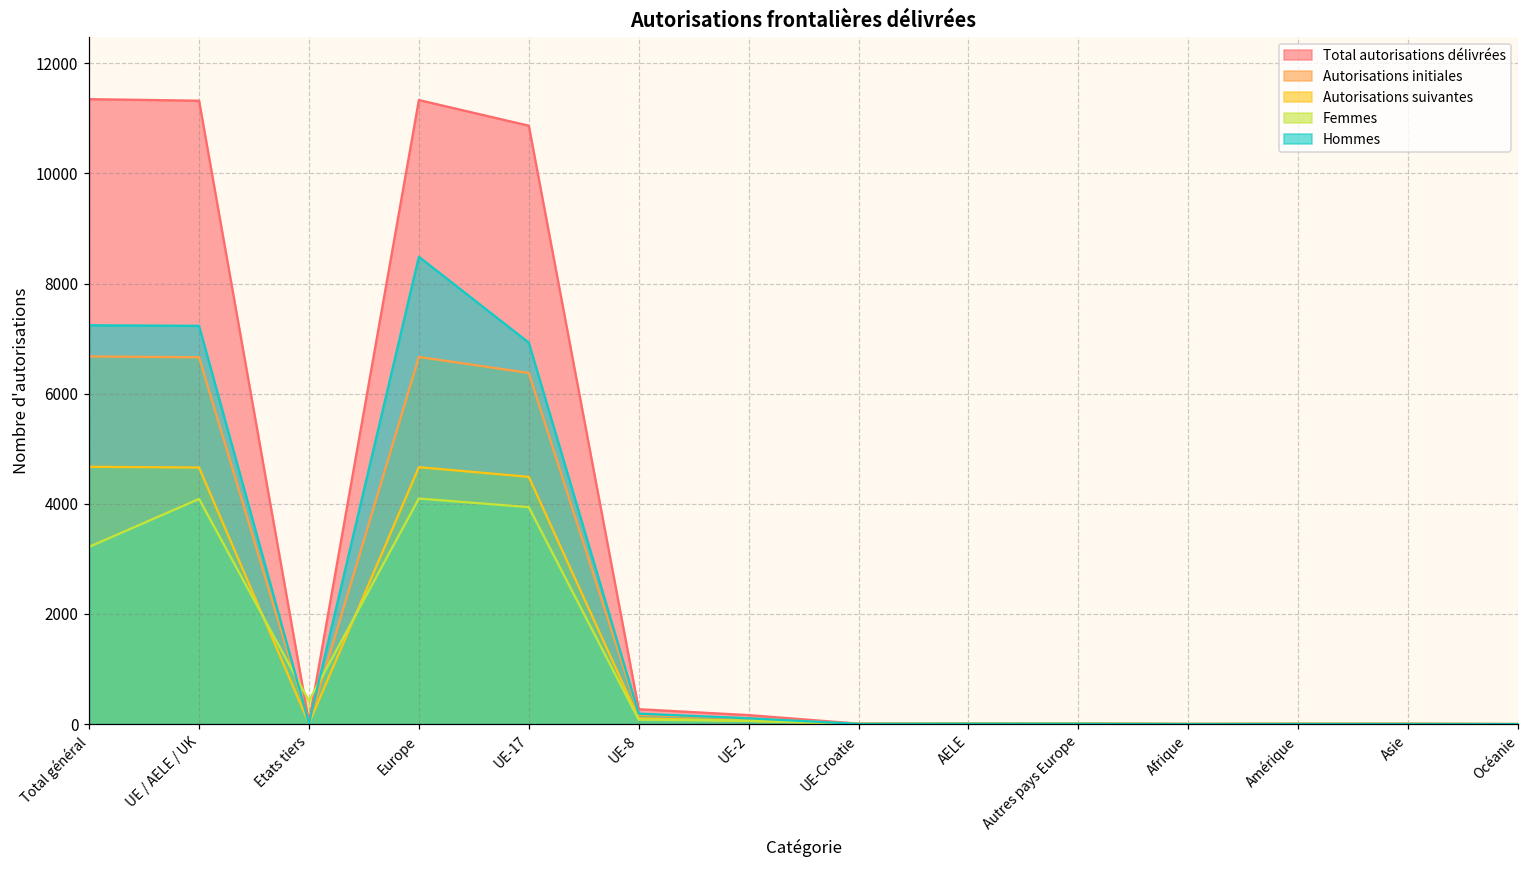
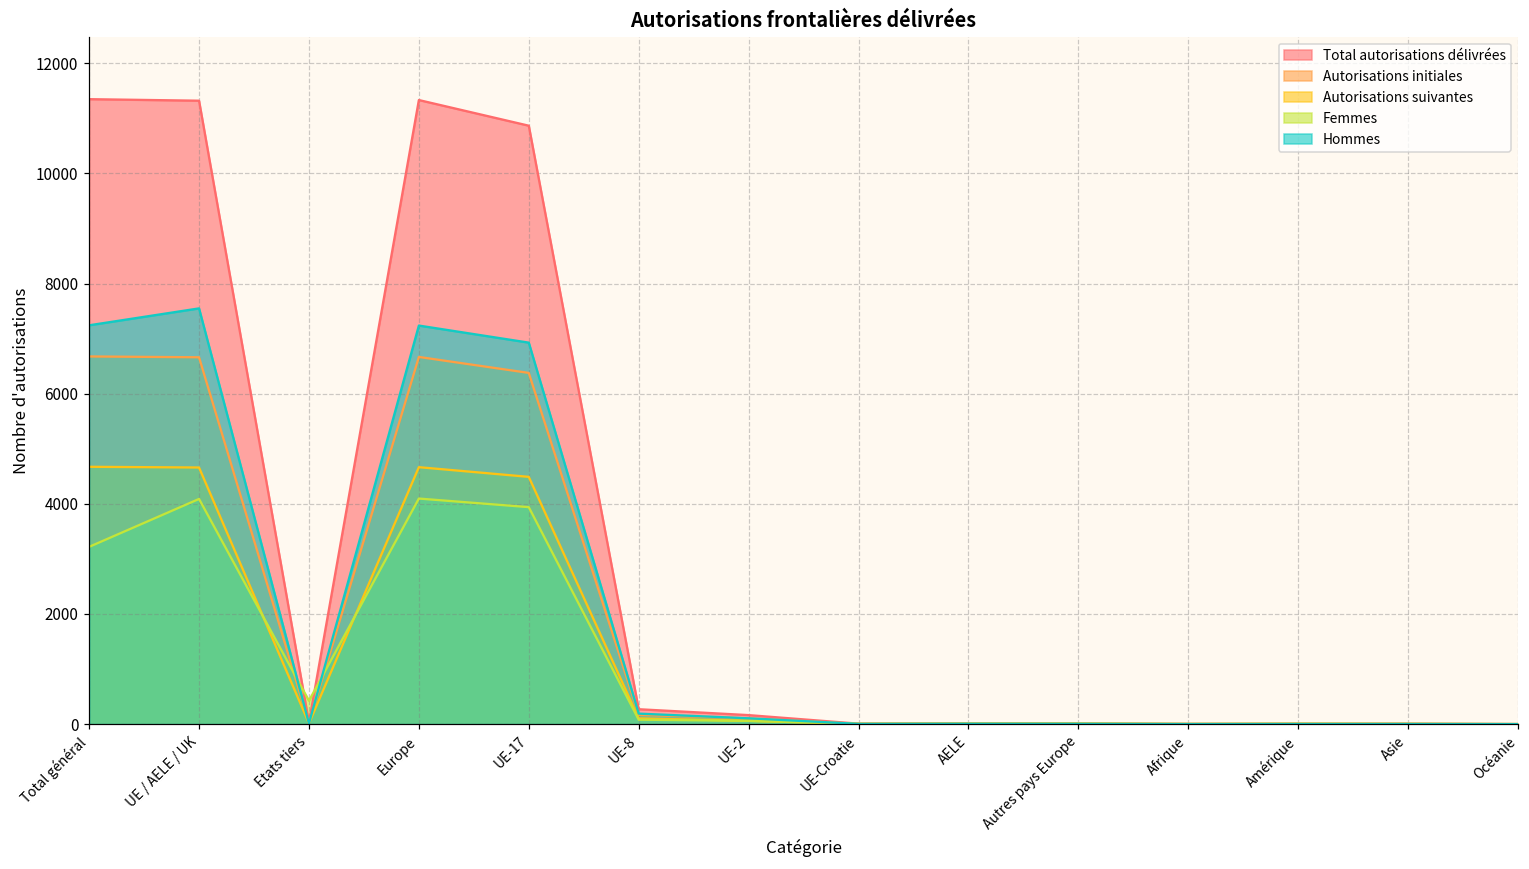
  {
    "Femmes": {
      "Total général": 3200,
      "UE / AELE / UK": 4100,
      "Etats tiers": 400,
      "Europe": 4100,
      "UE-17": 3900
    },
    "Hommes": {
      "Total général": 7200,
-     "UE / AELE / UK": 7200,
-     "Europe": 8500,
+     "UE / AELE / UK": 7600,
+     "Europe": 7200,
      "UE-17": 6900
    }
  }
